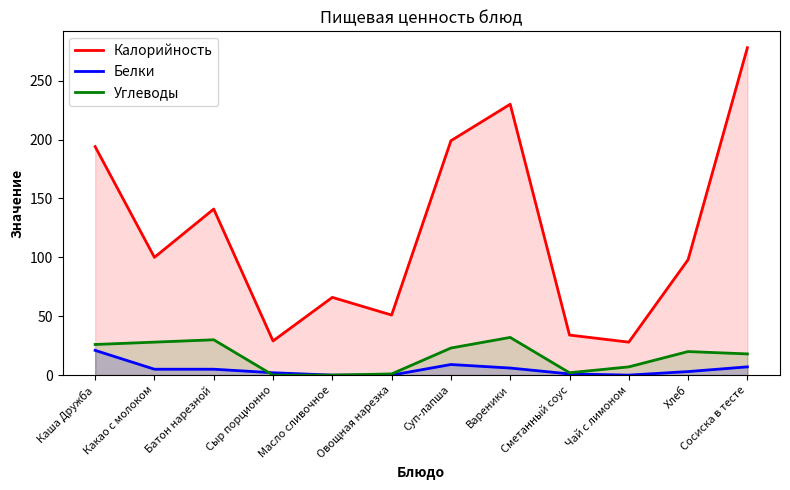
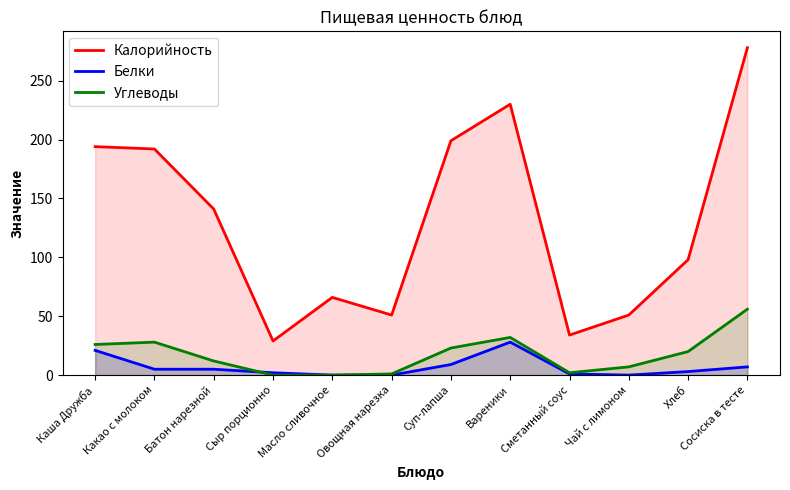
  {
    "Калорийность": {
      "Каша Дружба": 194,
-     "Какао с молоком": 100,
+     "Какао с молоком": 192,
      "Батон нарезной": 141,
      "Сыр порционно": 29,
      "Масло сливочное": 66,
      "Овощная нарезка": 51,
      "Суп-лапша": 199,
      "Вареники": 230,
      "Сметанный соус": 34,
-     "Чай с лимоном": 28,
+     "Чай с лимоном": 51,
      "Хлеб": 98,
      "Сосиска в тесте": 278
    },
    "Белки": {
      "Каша Дружба": 21,
      "Какао с молоком": 5,
      "Батон нарезной": 5,
      "Суп-лапша": 9,
-     "Вареники": 6,
+     "Вареники": 28,
      "Чай с лимоном": 0,
      "Хлеб": 3,
      "Сосиска в тесте": 7
    },
    "Углеводы": {
      "Каша Дружба": 26,
      "Какао с молоком": 28,
-     "Батон нарезной": 30,
+     "Батон нарезной": 12,
      "Суп-лапша": 23,
      "Вареники": 32,
      "Чай с лимоном": 7,
      "Хлеб": 20,
-     "Сосиска в тесте": 18
+     "Сосиска в тесте": 56
    }
  }
